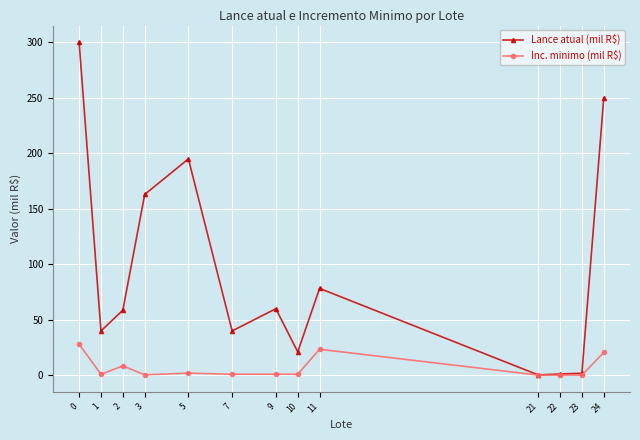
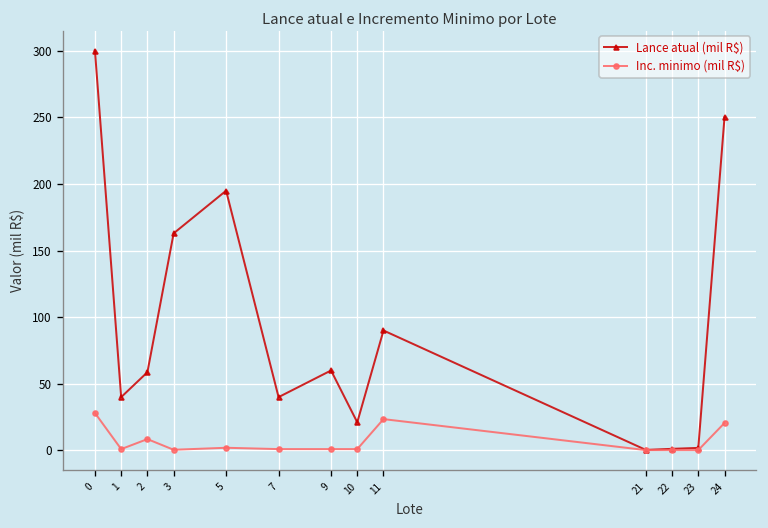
  {
    "Lance atual (mil R$)": {
      "0": 300,
      "1": 40,
      "2": 59,
      "3": 163,
      "5": 195,
      "7": 40,
      "9": 60,
      "10": 21,
-     "11": 78,
+     "11": 90,
      "24": 250
    },
    "Inc. minimo (mil R$)": {
      "0": 28,
      "1": 1,
      "2": 9,
      "3": 1,
      "5": 2,
      "7": 1,
      "9": 1,
      "10": 1,
      "11": 24,
      "24": 21
    }
  }
